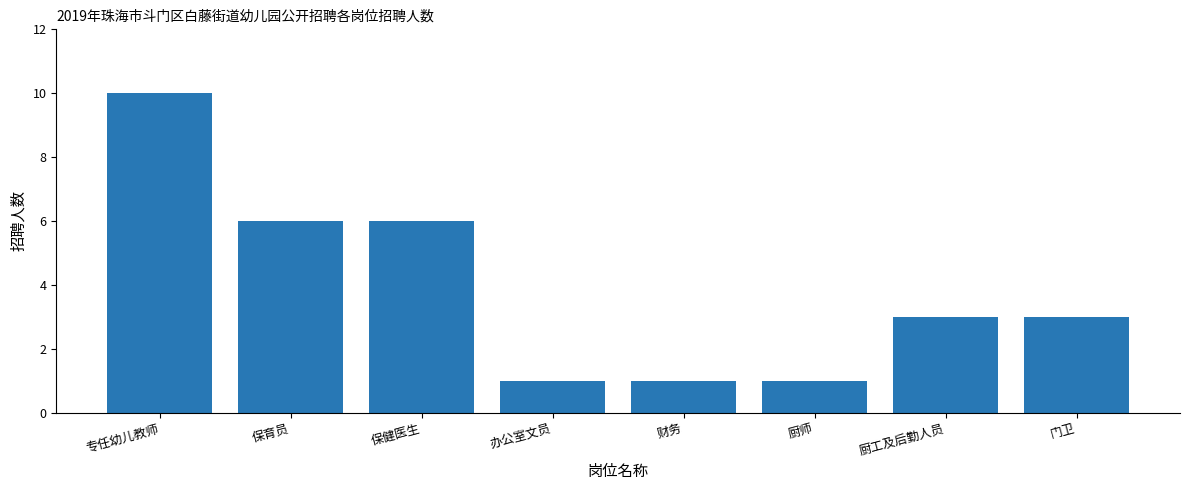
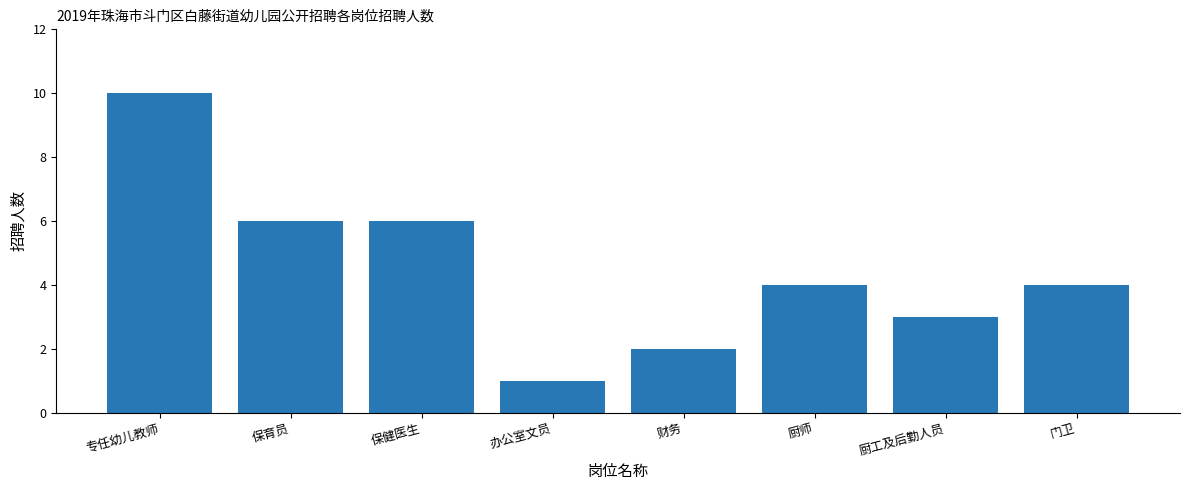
  {
    "专任幼儿教师": 10,
    "保育员": 6,
    "保健医生": 6,
    "办公室文员": 1,
-   "财务": 1,
-   "厨师": 1,
+   "财务": 2,
+   "厨师": 4,
    "厨工及后勤人员": 3,
-   "门卫": 3
+   "门卫": 4
  }
